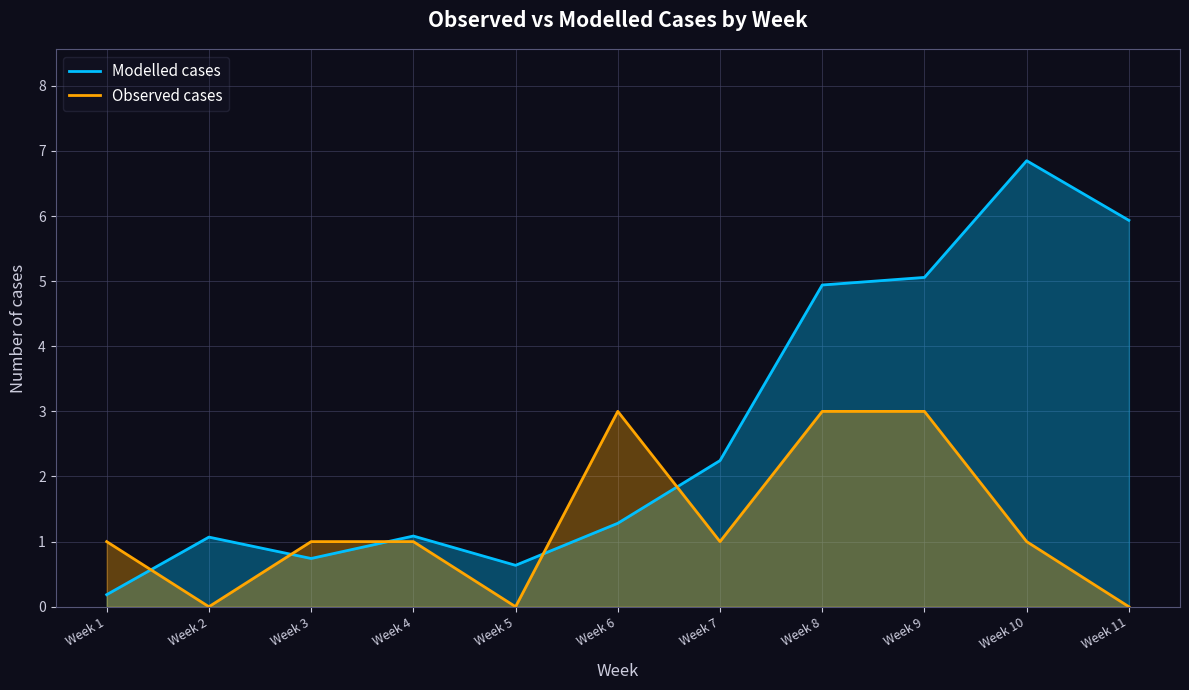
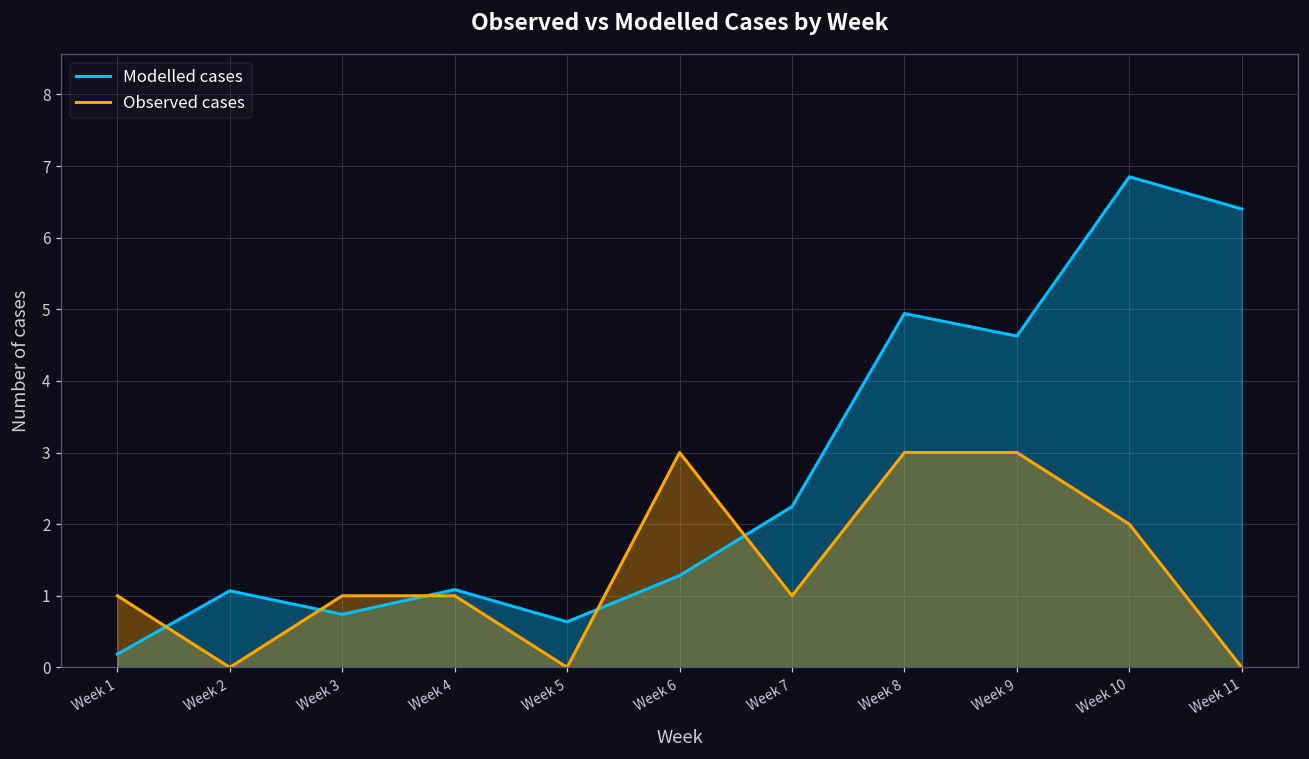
  {
    "Modelled cases": {
      "Week 1": 0.2,
      "Week 2": 1.1,
      "Week 3": 0.7,
      "Week 4": 1.1,
      "Week 5": 0.6,
      "Week 6": 1.3,
      "Week 7": 2.2,
      "Week 8": 4.9,
-     "Week 9": 5.1,
+     "Week 9": 4.6,
      "Week 10": 6.8,
-     "Week 11": 5.9
+     "Week 11": 6.4
    },
    "Observed cases": {
      "Week 1": 1,
      "Week 2": 0,
      "Week 3": 1,
      "Week 4": 1,
      "Week 5": 0,
      "Week 6": 3,
      "Week 7": 1,
      "Week 8": 3,
      "Week 9": 3,
-     "Week 10": 1,
+     "Week 10": 2,
      "Week 11": 0
    }
  }
